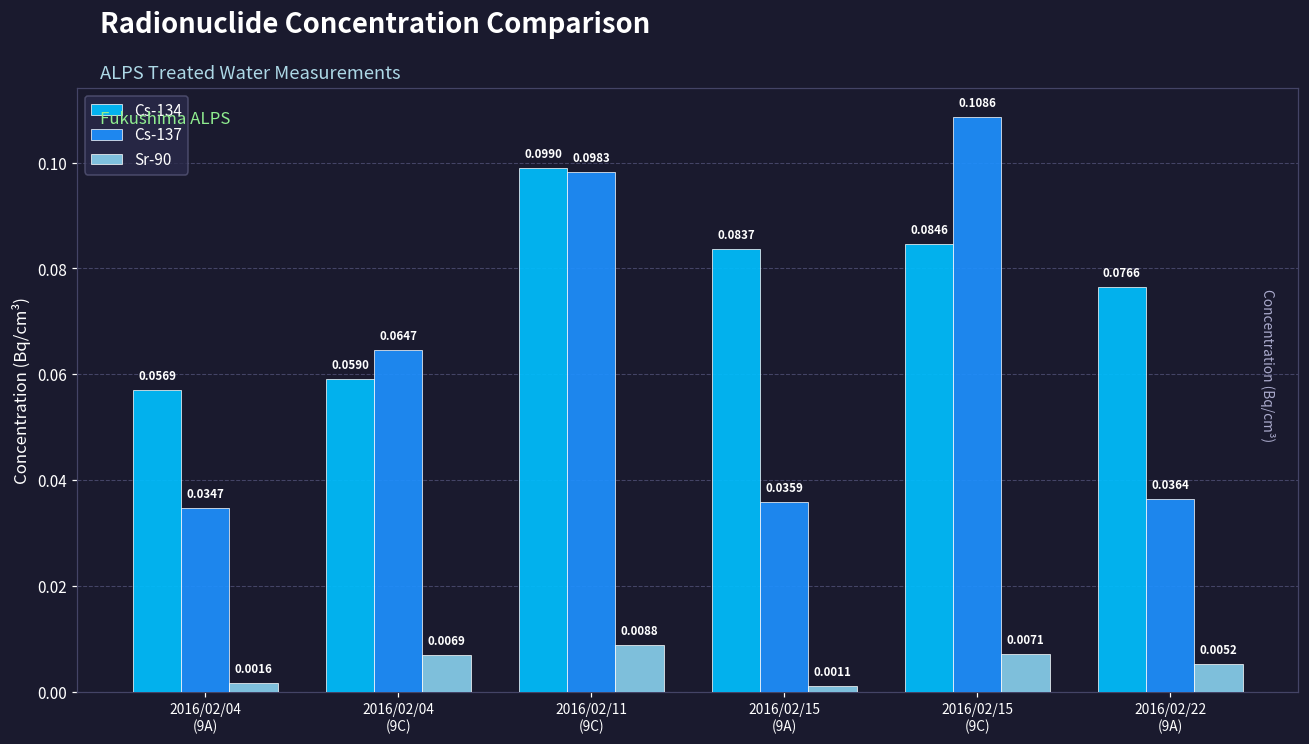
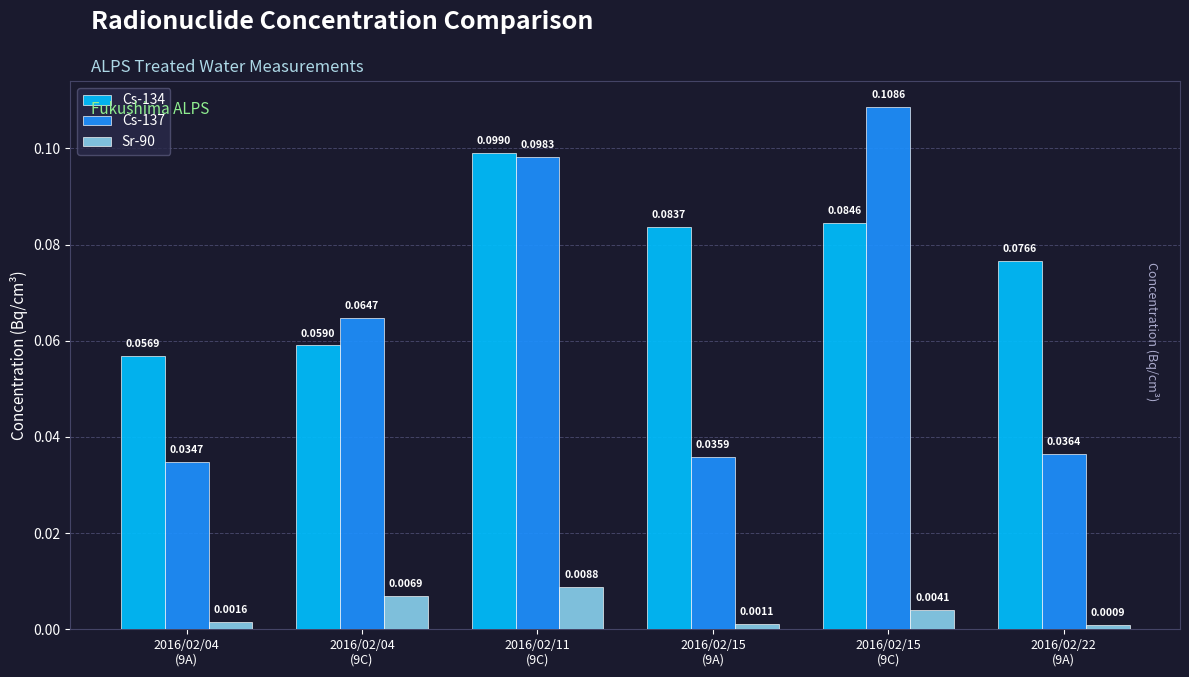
  {
    "Sr-90": {
      "2016/02/04 (9A)": 0.0016,
      "2016/02/04 (9C)": 0.0069,
      "2016/02/11 (9C)": 0.0088,
      "2016/02/15 (9A)": 0.0011,
-     "2016/02/15 (9C)": 0.0071,
-     "2016/02/22 (9A)": 0.0052
+     "2016/02/15 (9C)": 0.0041,
+     "2016/02/22 (9A)": 0.0009
    }
  }
